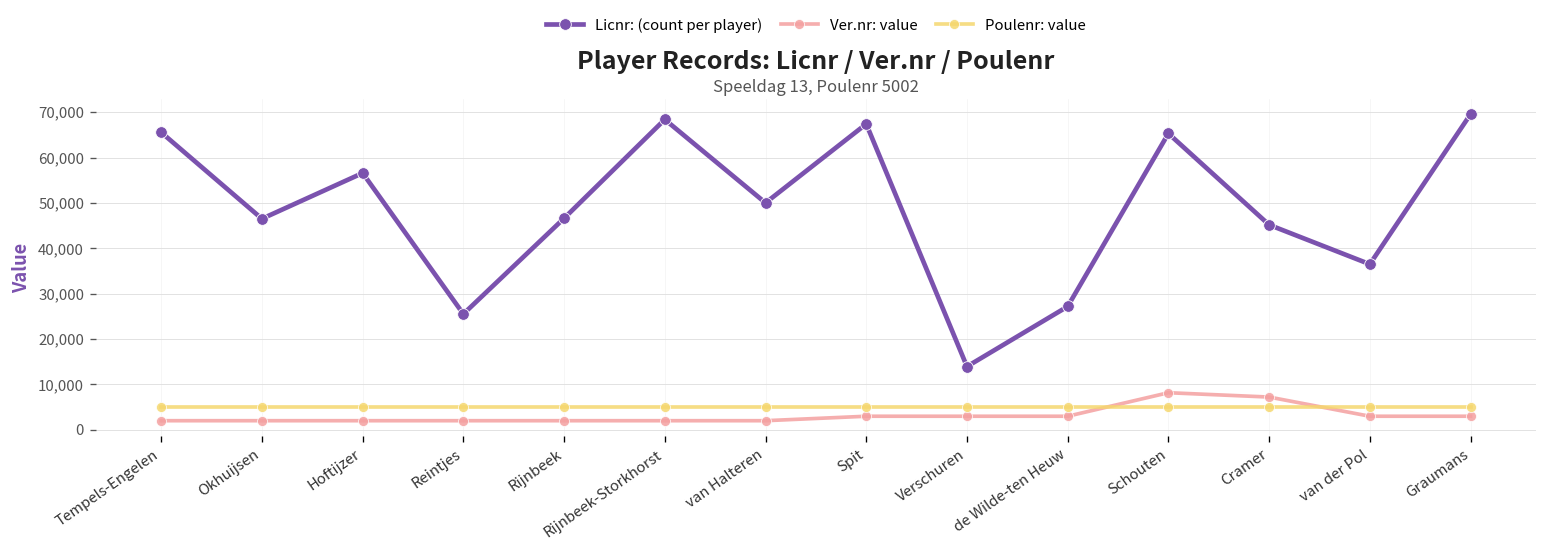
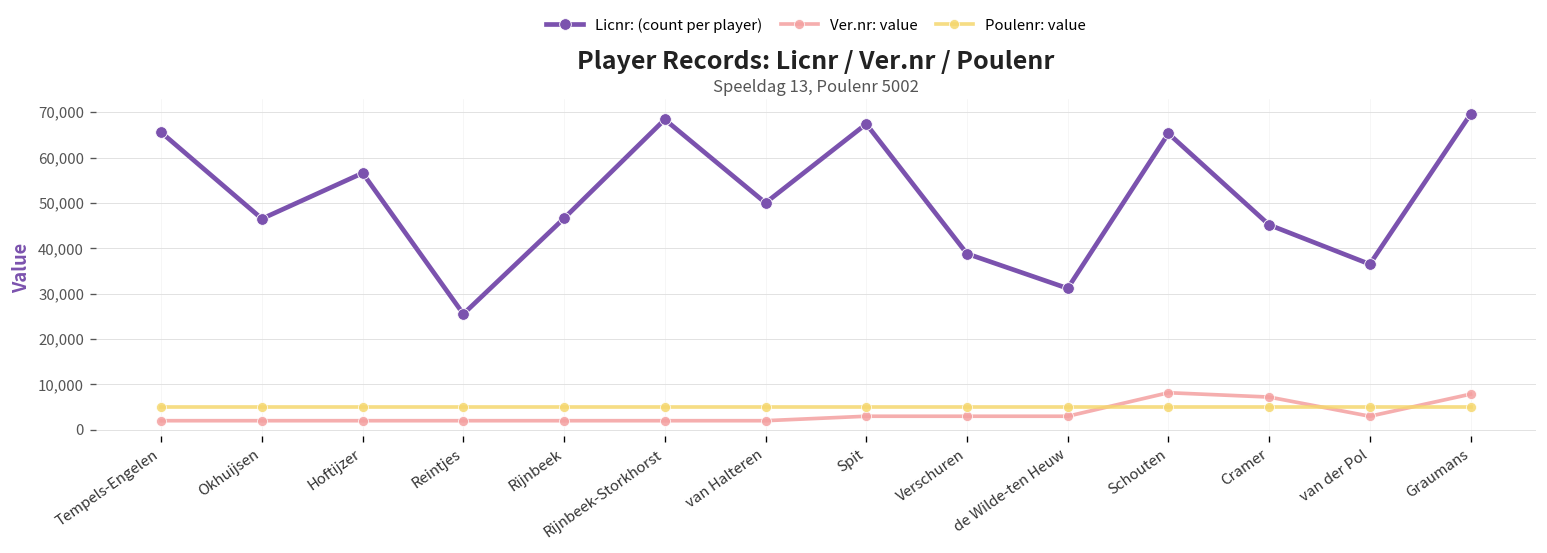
  {
    "Licnr: (count per player)": {
      "Tempels-Engelen": "66,000",
      "Okhuijsen": "47,000",
      "Hoftijzer": "57,000",
      "Reintjes": "26,000",
      "Rijnbeek": "47,000",
      "Rijnbeek-Storkhorst": "68,000",
      "van Halteren": "50,000",
-     "Verschuren": "14,000",
-     "de Wilde-ten Heuw": "27,000",
+     "Verschuren": "39,000",
+     "de Wilde-ten Heuw": "31,000",
      "Schouten": "65,000",
      "Cramer": "45,000",
      "van der Pol": "37,000",
      "Graumans": "70,000"
    },
    "Ver.nr: value": {
      "Tempels-Engelen": "2,000",
      "Okhuijsen": "2,000",
      "Hoftijzer": "2,000",
      "Reintjes": "2,000",
      "Rijnbeek": "2,000",
      "Rijnbeek-Storkhorst": "2,000",
      "van Halteren": "2,000",
      "Spit": "3,000",
      "Verschuren": "3,000",
      "de Wilde-ten Heuw": "3,000",
      "Schouten": "8,000",
      "Cramer": "7,000",
      "van der Pol": "3,000",
-     "Graumans": "3,000"
+     "Graumans": "8,000"
    },
    "Poulenr: value": {
      "Tempels-Engelen": "5,000",
      "Okhuijsen": "5,000",
      "Hoftijzer": "5,000",
      "Reintjes": "5,000",
      "Rijnbeek": "5,000",
      "Rijnbeek-Storkhorst": "5,000",
      "van Halteren": "5,000",
      "Spit": "5,000",
      "Verschuren": "5,000",
      "de Wilde-ten Heuw": "5,000",
      "Schouten": "5,000",
      "Cramer": "5,000",
      "van der Pol": "5,000",
      "Graumans": "5,000"
    }
  }
